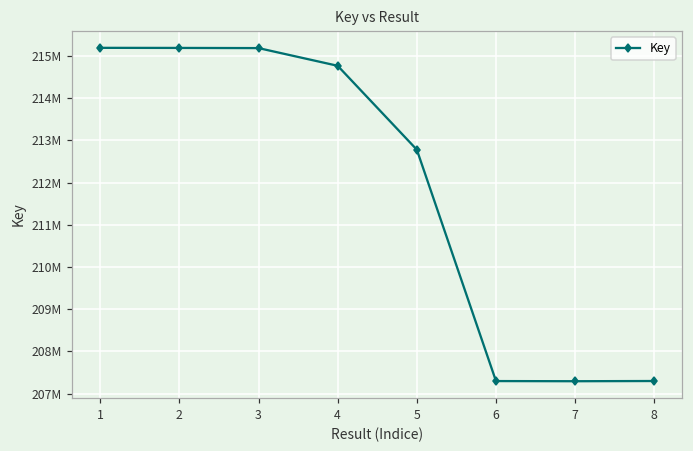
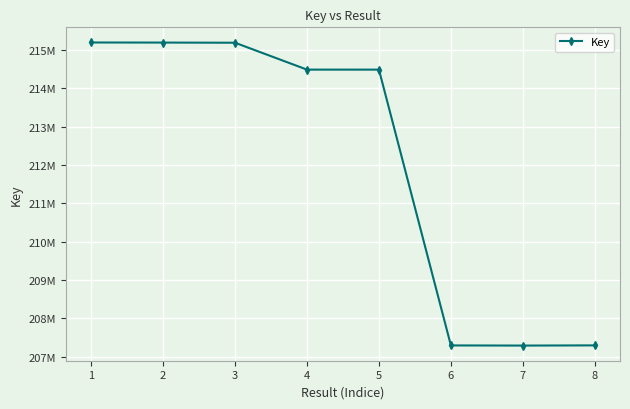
  {
    "1": 215200000,
    "2": 215200000,
    "3": 215200000,
-   "4": 214800000,
-   "5": 212800000,
+   "4": 214500000,
+   "5": 214500000,
    "6": 207300000,
    "7": 207300000,
    "8": 207300000
  }
